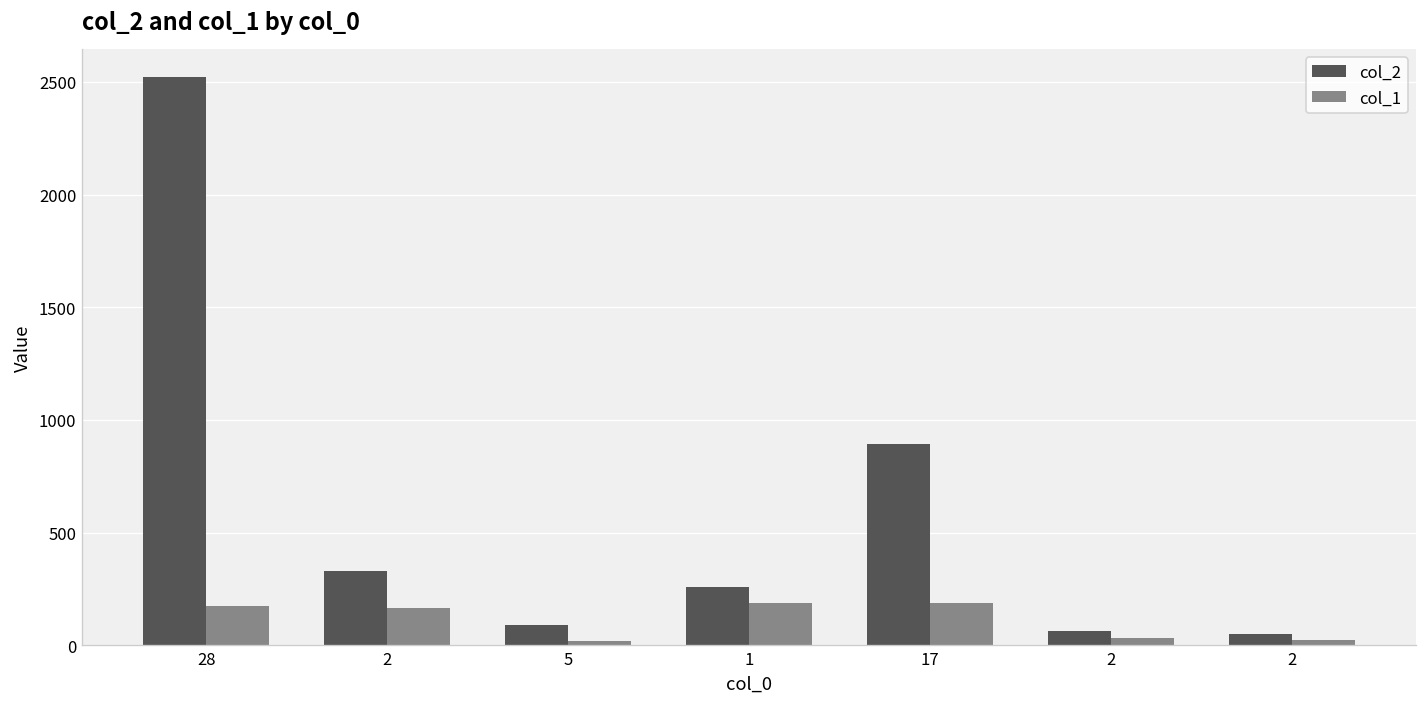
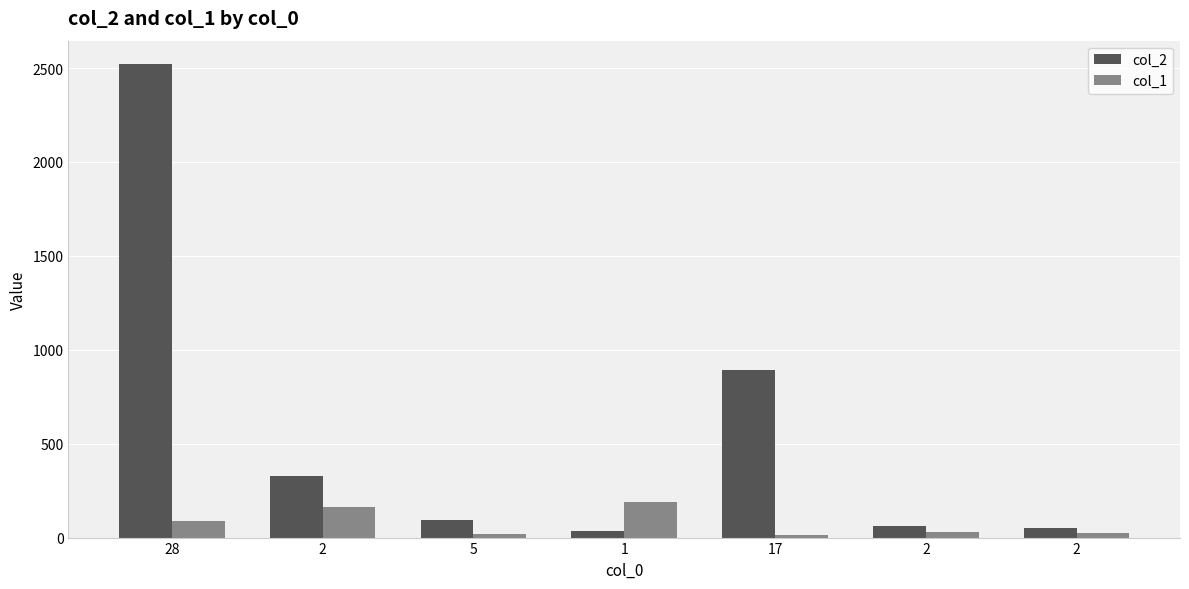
  {
    "col_2": {
      "28": 2520,
      "5": 90,
-     "1": 260,
+     "1": 40,
      "17": 890
    },
    "col_1": {
-     "28": 180,
+     "28": 90,
      "5": 20,
      "1": 190,
-     "17": 190
+     "17": 20
    }
  }
